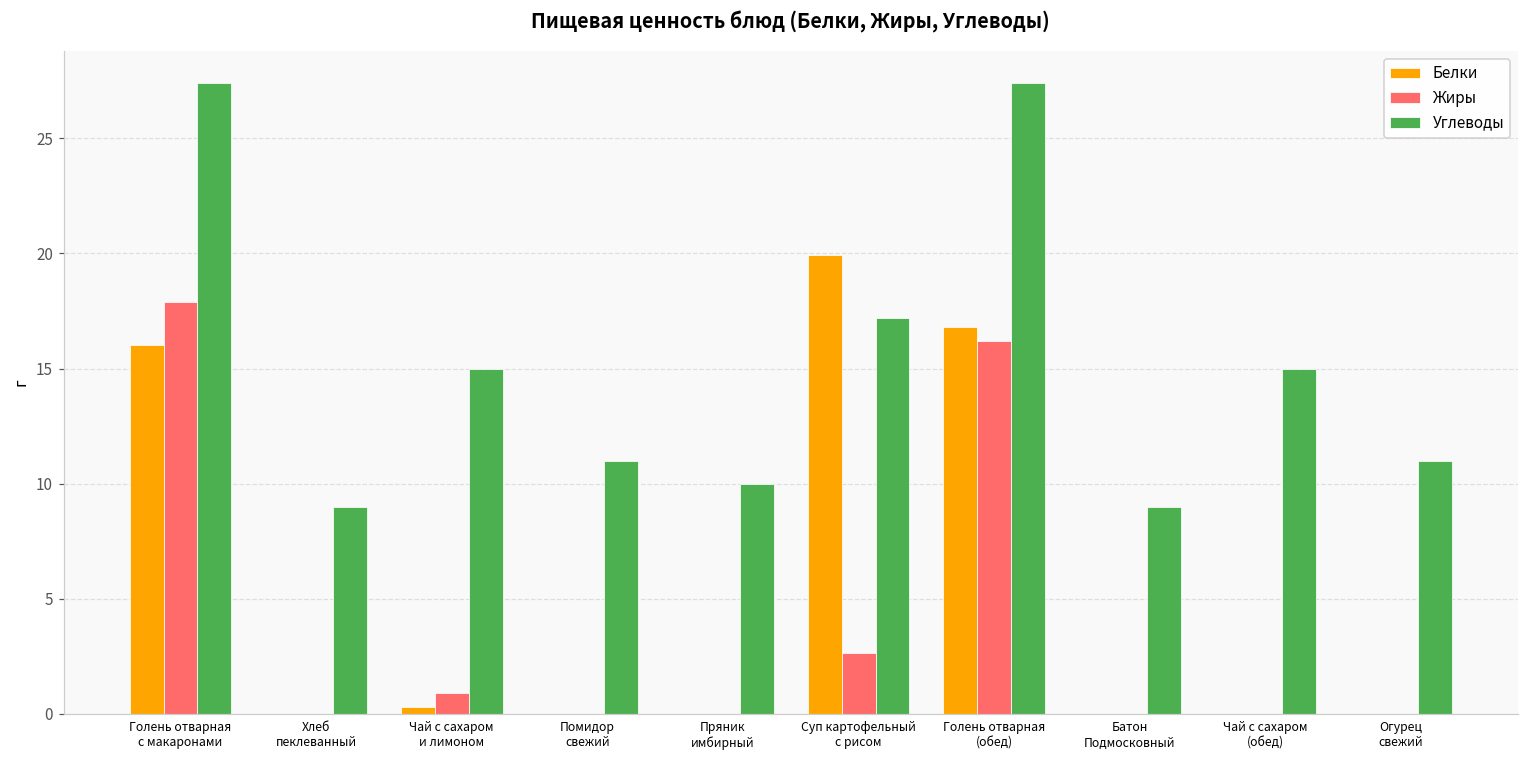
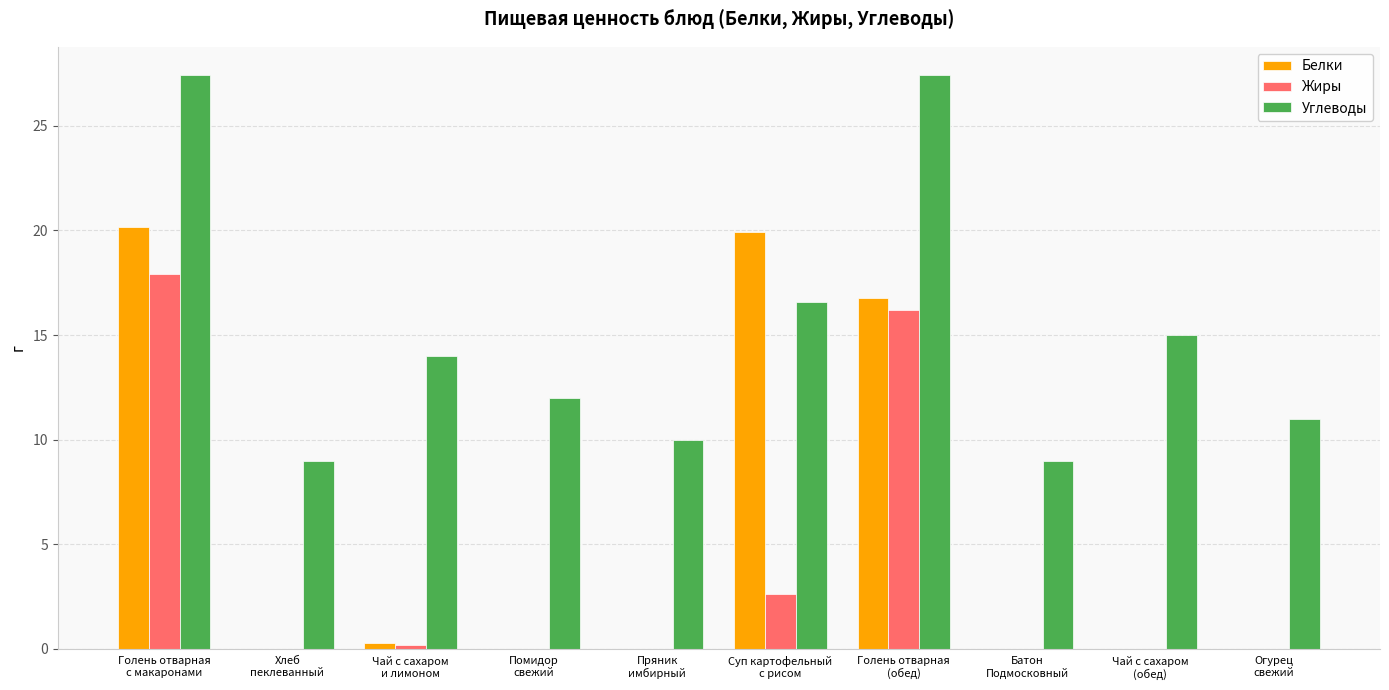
  {
    "Белки": {
-     "Голень отварная с макаронами": 16.0,
+     "Голень отварная с макаронами": 20.2,
      "Хлеб пеклеванный": 0.0,
      "Чай с сахаром и лимоном": 0.3,
      "Помидор свежий": 0.0,
      "Пряник имбирный": 0.0,
      "Суп картофельный с рисом": 19.9,
      "Голень отварная (обед)": 16.8,
      "Батон Подмосковный": 0.0,
      "Чай с сахаром (обед)": 0.0,
      "Огурец свежий": 0.0
    },
    "Жиры": {
      "Голень отварная с макаронами": 17.9,
      "Хлеб пеклеванный": 0.0,
-     "Чай с сахаром и лимоном": 0.9,
+     "Чай с сахаром и лимоном": 0.2,
      "Помидор свежий": 0.0,
      "Пряник имбирный": 0.0,
      "Суп картофельный с рисом": 2.6,
      "Голень отварная (обед)": 16.2,
      "Батон Подмосковный": 0.0,
      "Чай с сахаром (обед)": 0.0,
      "Огурец свежий": 0.0
    },
    "Углеводы": {
      "Голень отварная с макаронами": 27.4,
      "Хлеб пеклеванный": 9.0,
-     "Чай с сахаром и лимоном": 15,
-     "Помидор свежий": 11,
+     "Чай с сахаром и лимоном": 14,
+     "Помидор свежий": 12,
      "Пряник имбирный": 10.0,
-     "Суп картофельный с рисом": 17.2,
+     "Суп картофельный с рисом": 16.6,
      "Голень отварная (обед)": 27.4,
      "Батон Подмосковный": 9.0,
      "Чай с сахаром (обед)": 15.0,
      "Огурец свежий": 11.0
    }
  }
